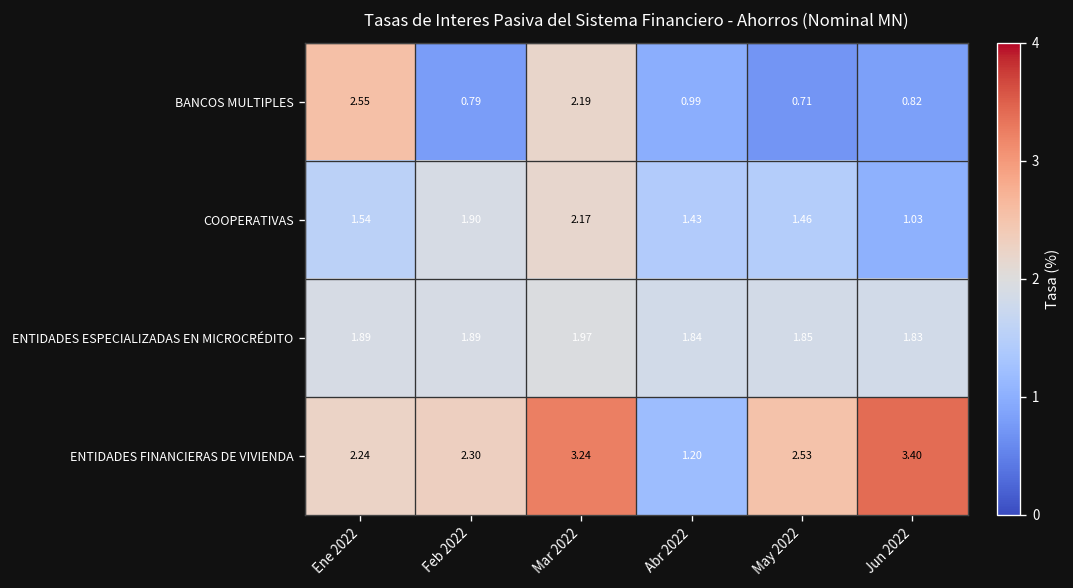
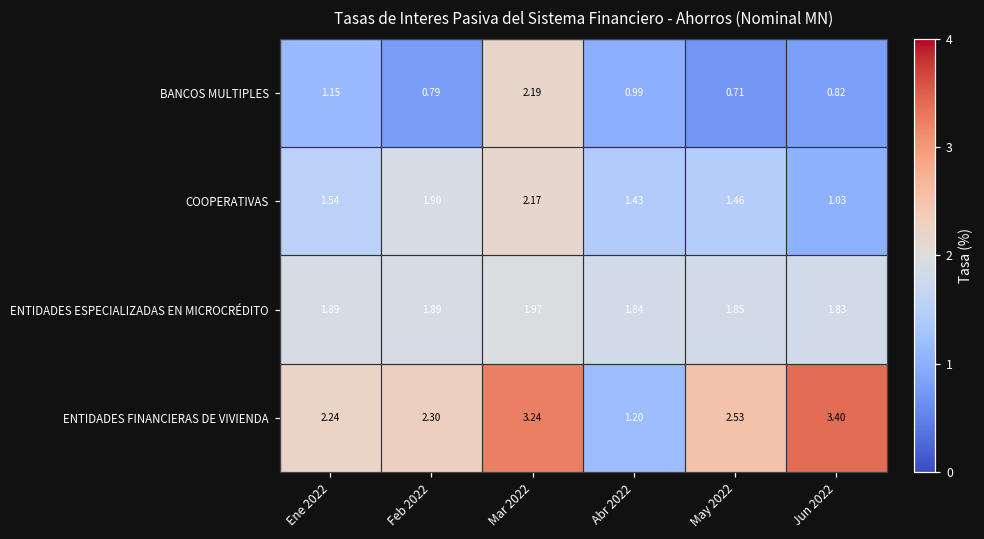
  {
    "BANCOS MULTIPLES": {
-     "Ene 2022": 2.55,
+     "Ene 2022": 1.15,
      "Feb 2022": 0.79,
      "Mar 2022": 2.19,
      "Abr 2022": 0.99,
      "May 2022": 0.71,
      "Jun 2022": 0.82
    },
    "COOPERATIVAS": {
      "Ene 2022": 1.54,
      "Mar 2022": 2.17,
      "Abr 2022": 1.43,
      "May 2022": 1.46,
      "Jun 2022": 1.03
    },
    "ENTIDADES FINANCIERAS DE VIVIENDA": {
      "Ene 2022": 2.24,
      "Feb 2022": 2.30,
      "Mar 2022": 3.24,
      "Abr 2022": 1.20,
      "May 2022": 2.53,
      "Jun 2022": 3.40
    }
  }
